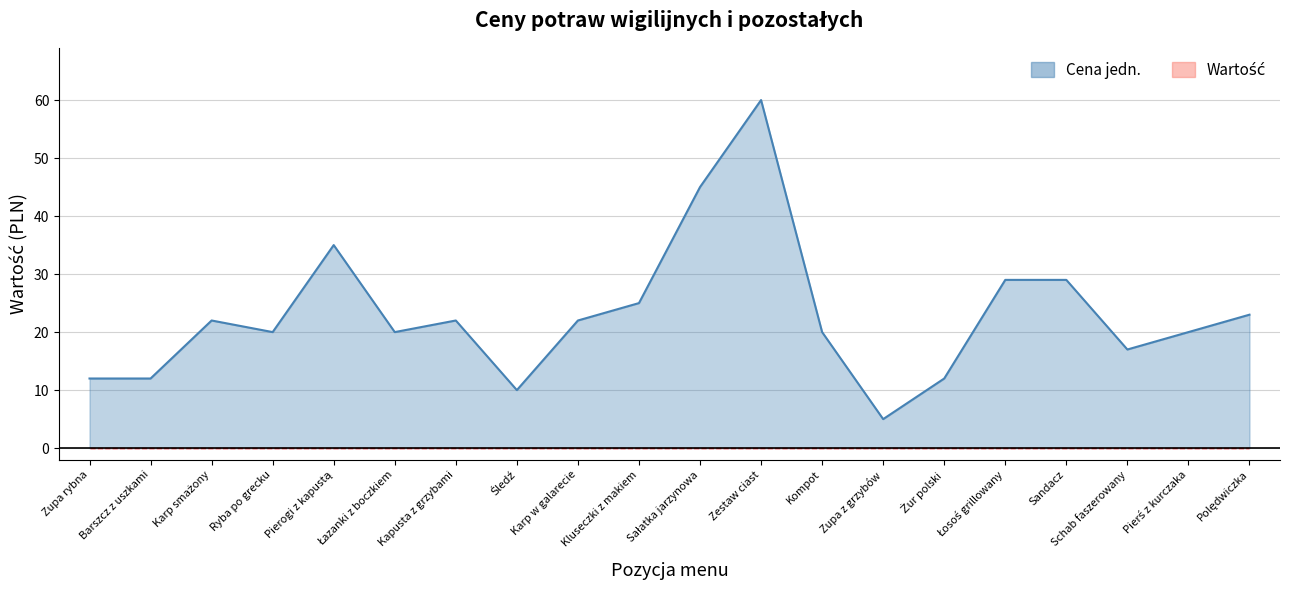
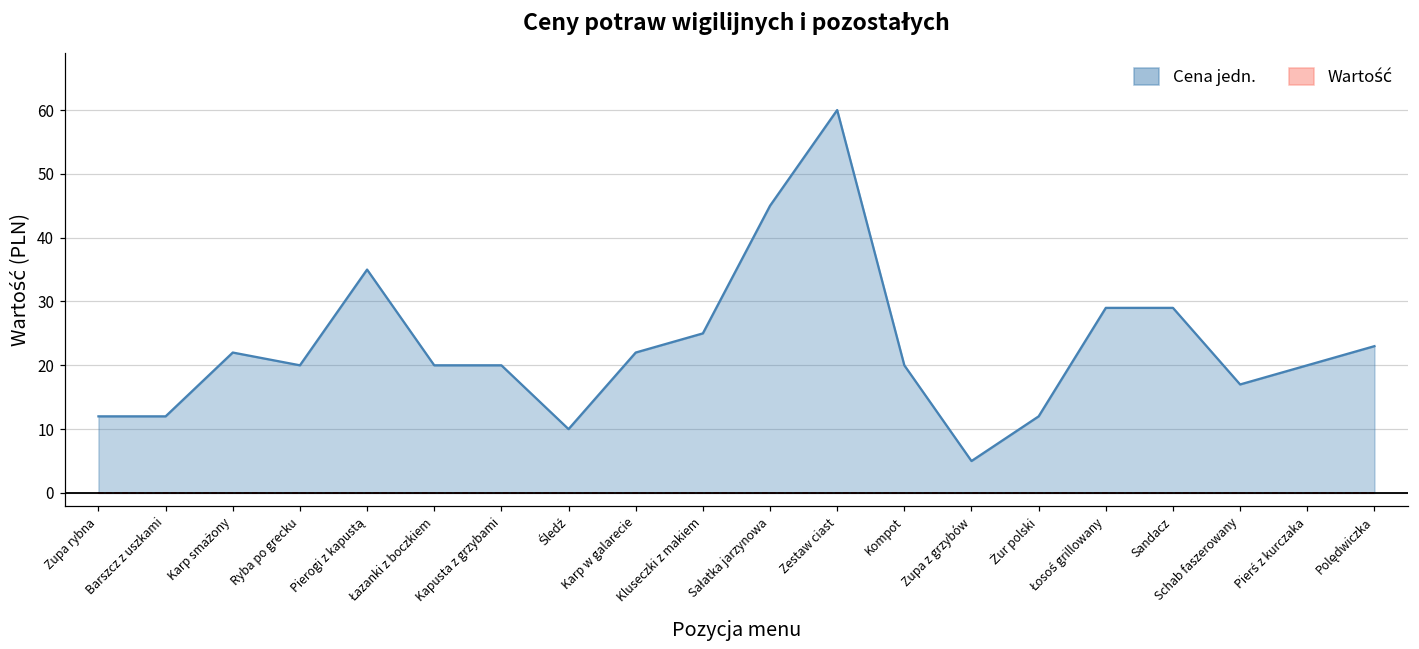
  {
    "Cena jedn.": {
      "Zupa rybna": 12,
      "Barszcz z uszkami": 12,
      "Karp smażony": 22,
      "Ryba po grecku": 20,
      "Pierogi z kapustą": 35,
      "Łazanki z boczkiem": 20,
-     "Kapusta z grzybami": 22,
+     "Kapusta z grzybami": 20,
      "Śledź": 10,
      "Karp w galarecie": 22,
      "Kluseczki z makiem": 25,
      "Sałatka jarzynowa": 45,
      "Zestaw ciast": 60,
      "Kompot": 20,
      "Zupa z grzybów": 5,
      "Żur polski": 12,
      "Łosoś grillowany": 29,
      "Sandacz": 29,
      "Schab faszerowany": 17,
      "Pierś z kurczaka": 20,
      "Polędwiczka": 23
    },
    "Wartość": {
      "Zupa rybna": 0,
      "Barszcz z uszkami": 0,
      "Karp smażony": 0,
      "Ryba po grecku": 0,
      "Pierogi z kapustą": 0,
      "Łazanki z boczkiem": 0,
      "Kapusta z grzybami": 0,
      "Śledź": 0,
      "Karp w galarecie": 0,
      "Kluseczki z makiem": 0,
      "Sałatka jarzynowa": 0,
      "Zestaw ciast": 0,
      "Kompot": 0,
      "Zupa z grzybów": 0,
      "Żur polski": 0,
      "Łosoś grillowany": 0,
      "Sandacz": 0,
      "Schab faszerowany": 0,
      "Pierś z kurczaka": 0,
      "Polędwiczka": 0
    }
  }
